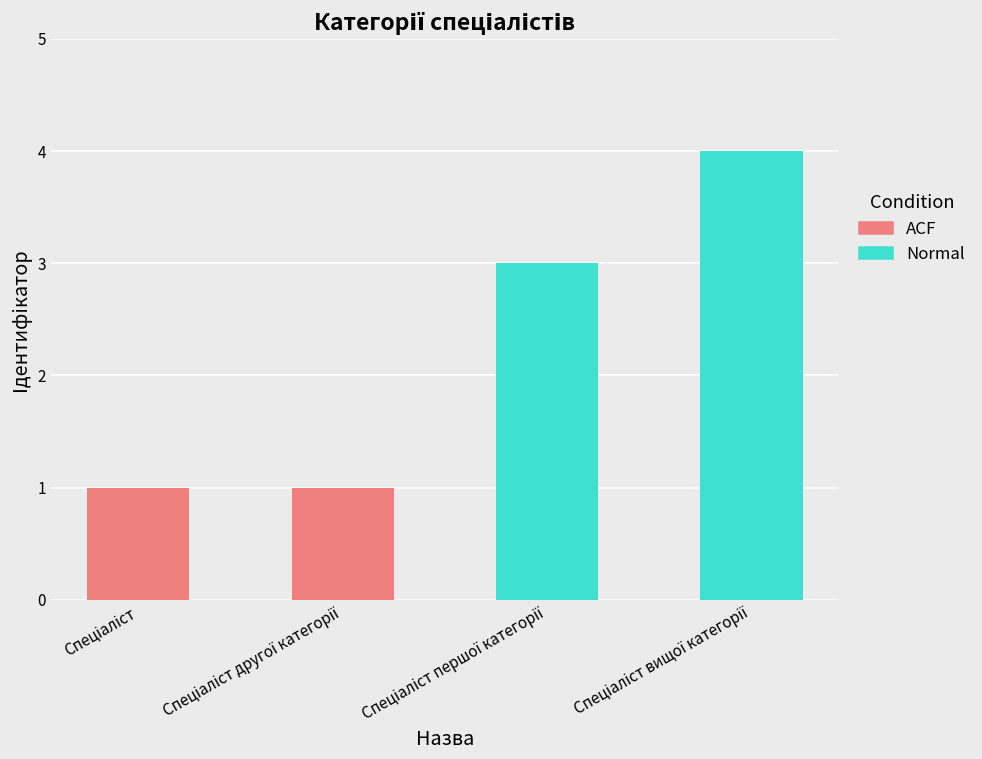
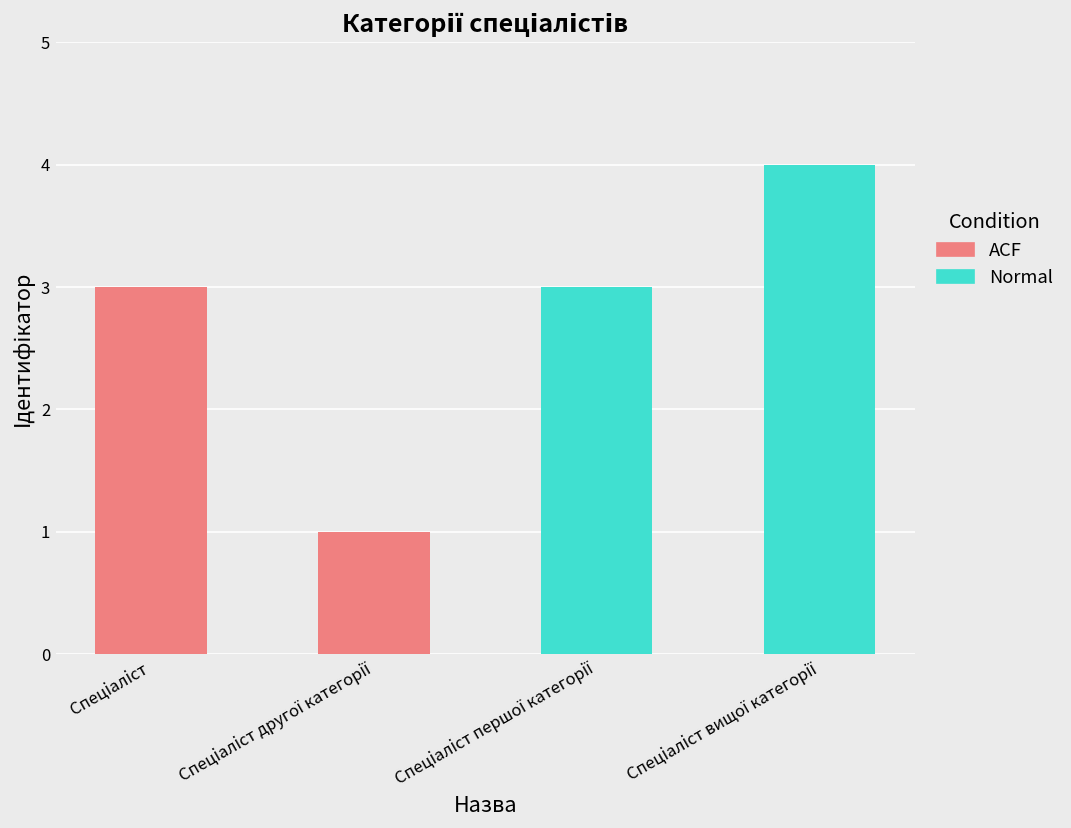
  {
-   "Спеціаліст": 1,
+   "Спеціаліст": 3,
    "Спеціаліст другої категорії": 1,
    "Спеціаліст першої категорії": 3,
    "Спеціаліст вищої категорії": 4
  }
